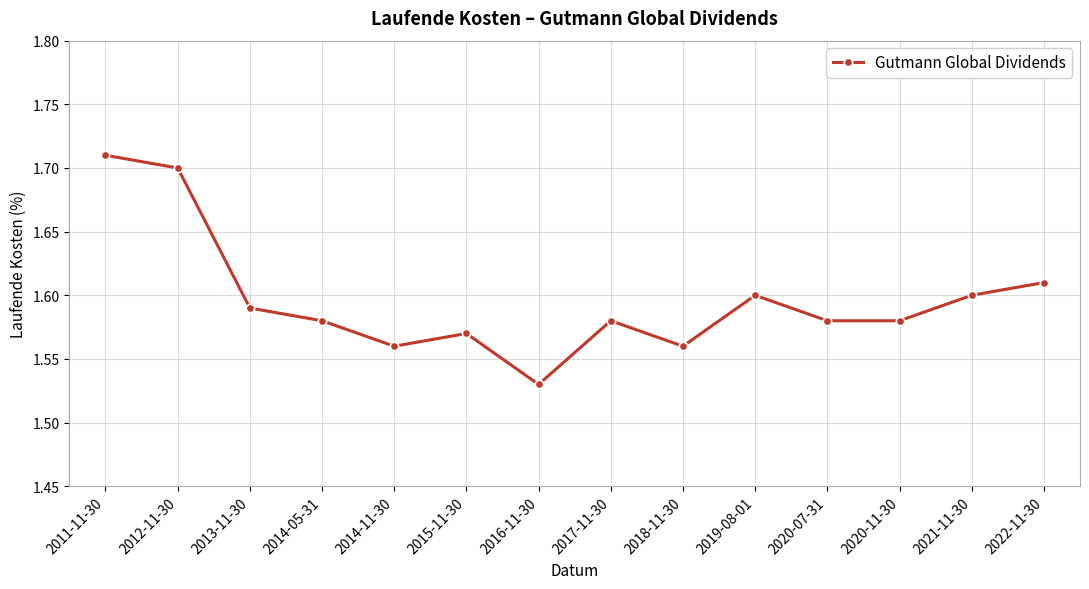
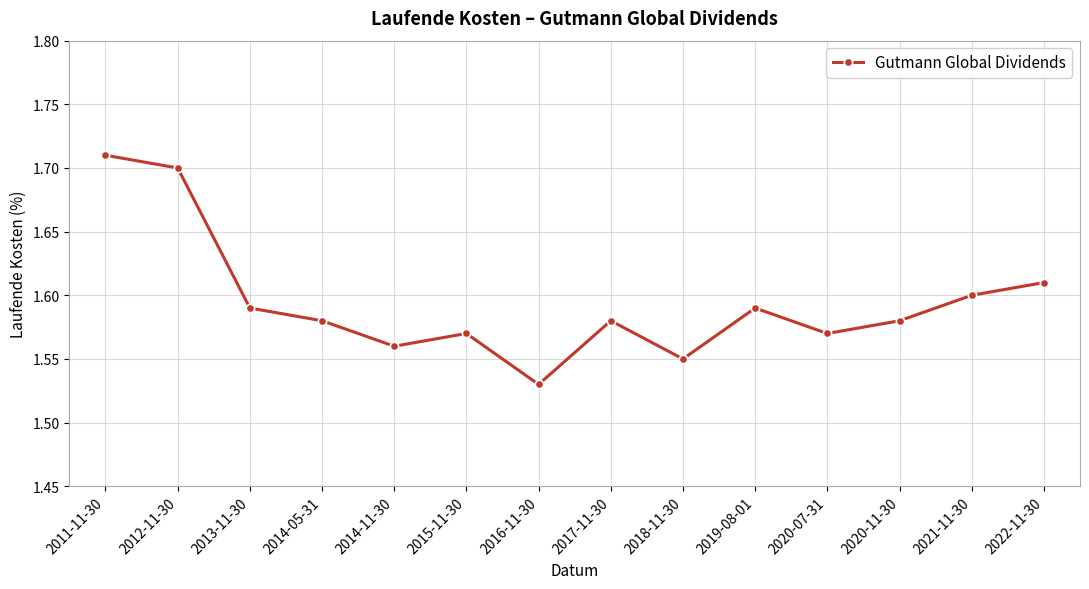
  {
    "2011-11-30": 1.71,
    "2012-11-30": 1.70,
    "2013-11-30": 1.59,
    "2014-05-31": 1.58,
    "2014-11-30": 1.56,
    "2015-11-30": 1.57,
    "2016-11-30": 1.53,
    "2017-11-30": 1.58,
-   "2018-11-30": 1.56,
-   "2019-08-01": 1.60,
-   "2020-07-31": 1.58,
+   "2018-11-30": 1.55,
+   "2019-08-01": 1.59,
+   "2020-07-31": 1.57,
    "2020-11-30": 1.58,
    "2021-11-30": 1.60,
    "2022-11-30": 1.61
  }
